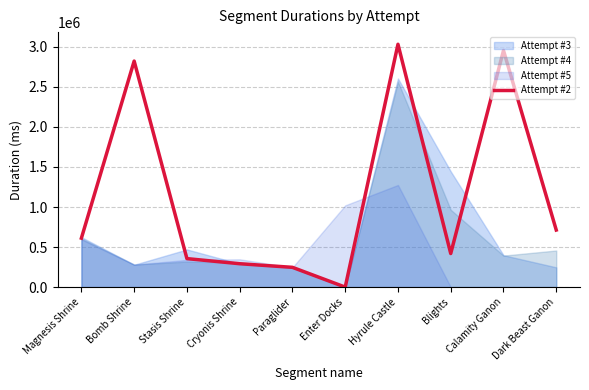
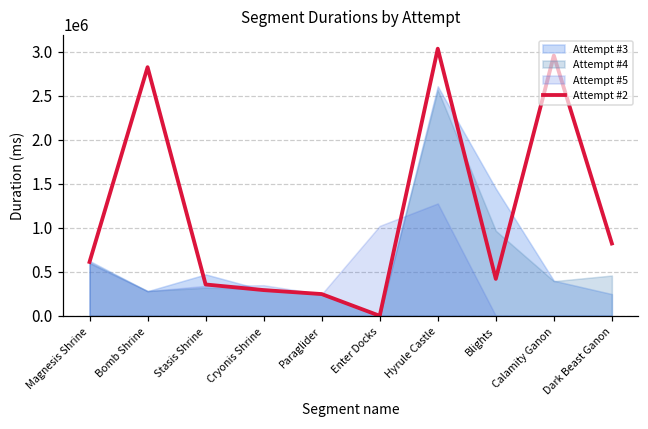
  {
    "Attempt #2": {
      "Bomb Shrine": 2800000,
      "Hyrule Castle": 3000000,
      "Blights": 400000,
-     "Dark Beast Ganon": 700000
+     "Dark Beast Ganon": 800000
    }
  }
